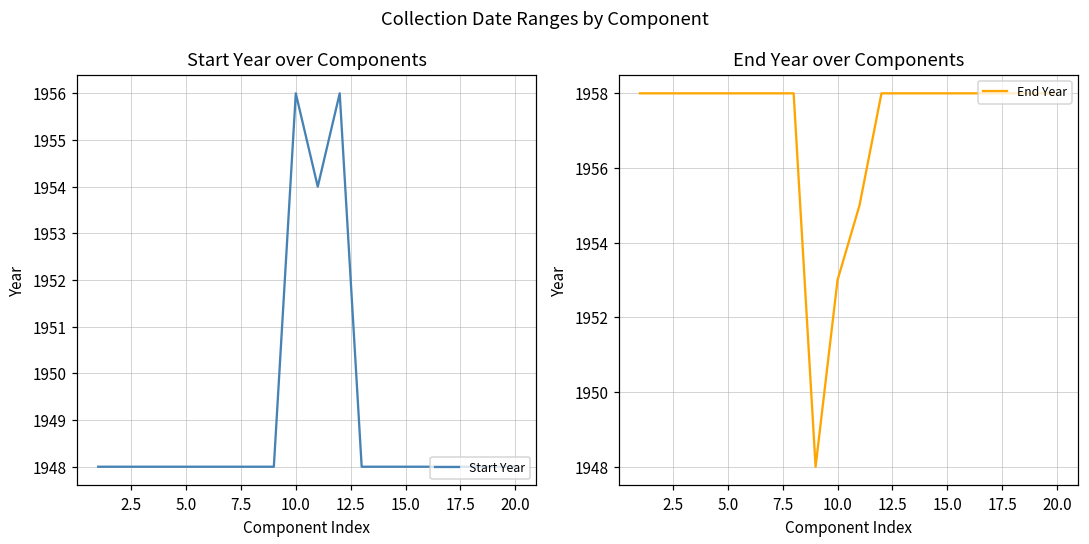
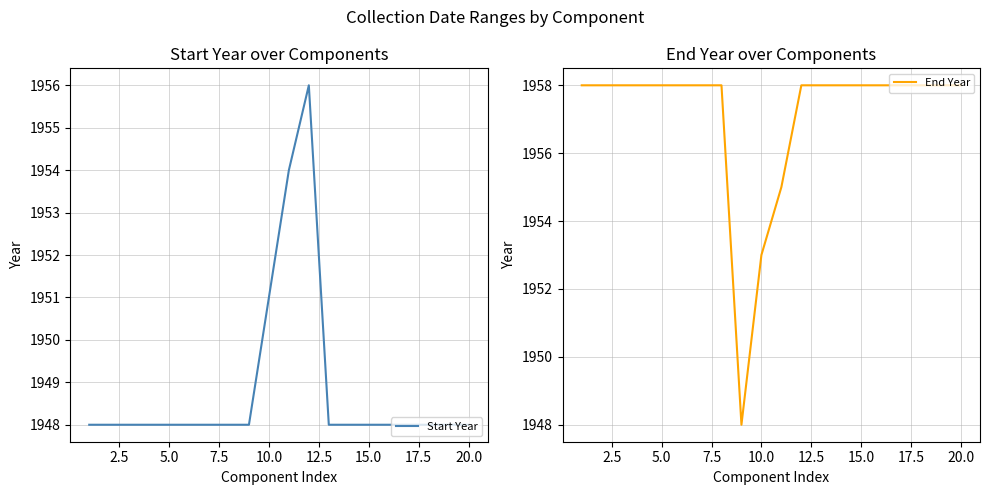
  {
    "Start Year over Components": {
      "5.0": 1948,
-     "10.0": 1956,
+     "10.0": 1951,
      "15.0": 1948
    },
    "End Year over Components": {
      "5.0": 1958.0,
      "10.0": 1953.0,
      "15.0": 1958.0
    }
  }
